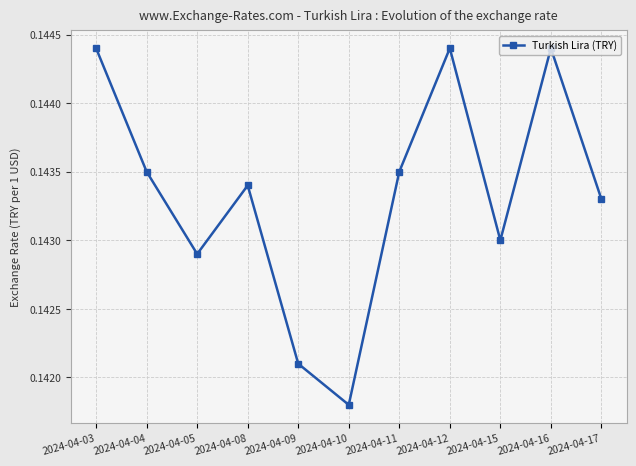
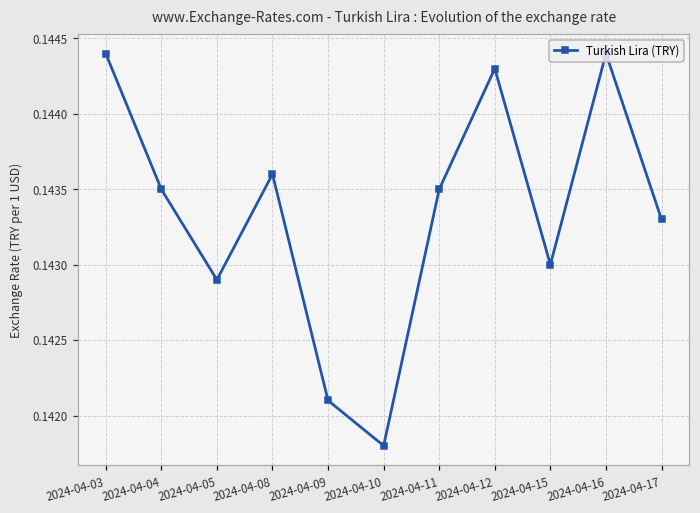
  {
    "2024-04-03": 0.1444,
    "2024-04-04": 0.1435,
    "2024-04-05": 0.1429,
-   "2024-04-08": 0.1434,
+   "2024-04-08": 0.1436,
    "2024-04-09": 0.1421,
    "2024-04-10": 0.1418,
    "2024-04-11": 0.1435,
-   "2024-04-12": 0.1444,
+   "2024-04-12": 0.1443,
    "2024-04-15": 0.1430,
    "2024-04-17": 0.1433
  }
